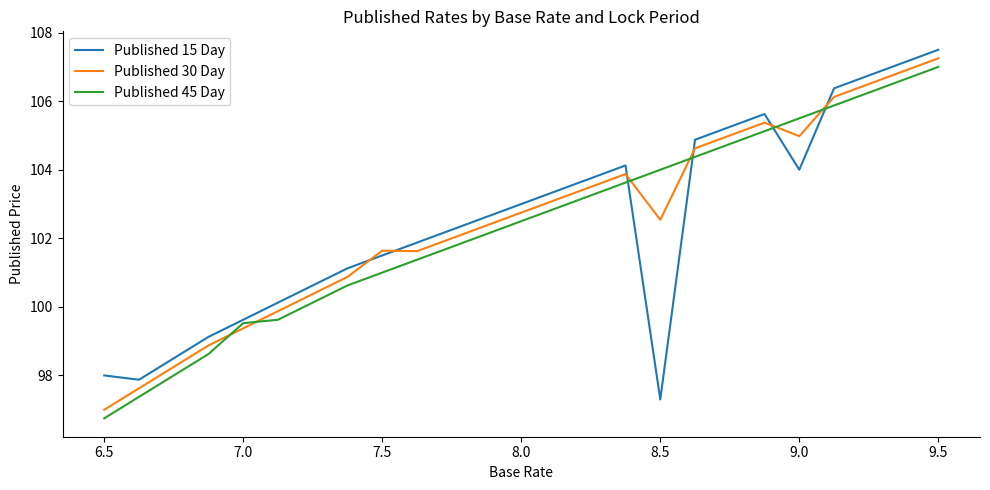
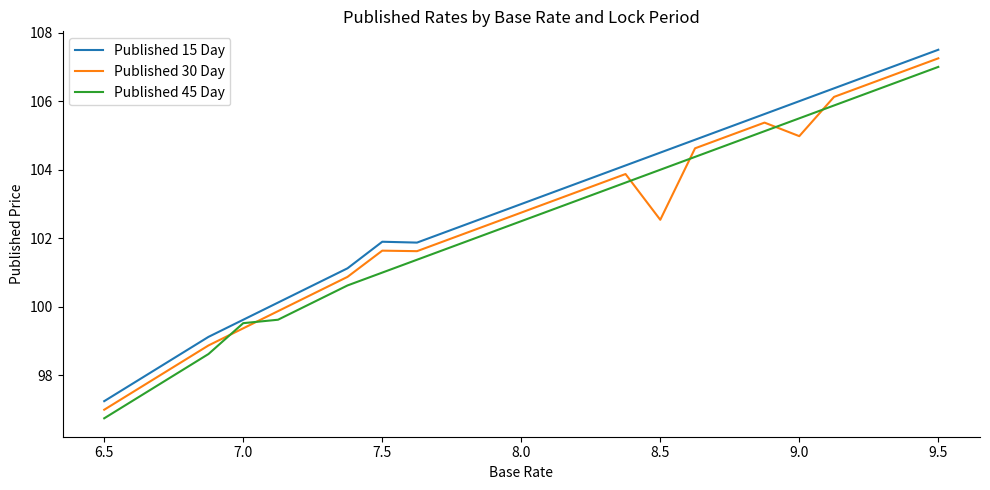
  {
    "Published 15 Day": {
-     "6.5": 98.0,
+     "6.5": 97.3,
      "7.0": 99.6,
-     "7.5": 101.5,
+     "7.5": 101.9,
      "8.0": 103.0,
-     "8.5": 97.3,
-     "9.0": 104,
+     "8.5": 104.5,
+     "9.0": 106,
      "9.5": 107.5
    },
    "Published 30 Day": {
      "6.5": 97.0,
      "7.0": 99.4,
      "7.5": 101.6,
      "8.0": 102.8,
      "8.5": 102.5,
      "9.0": 105.0,
      "9.5": 107.3
    },
    "Published 45 Day": {
      "6.5": 96.8,
      "7.0": 99.5,
      "7.5": 101.0,
      "8.0": 102.5,
      "8.5": 104.0,
      "9.0": 105.5,
      "9.5": 107.0
    }
  }
